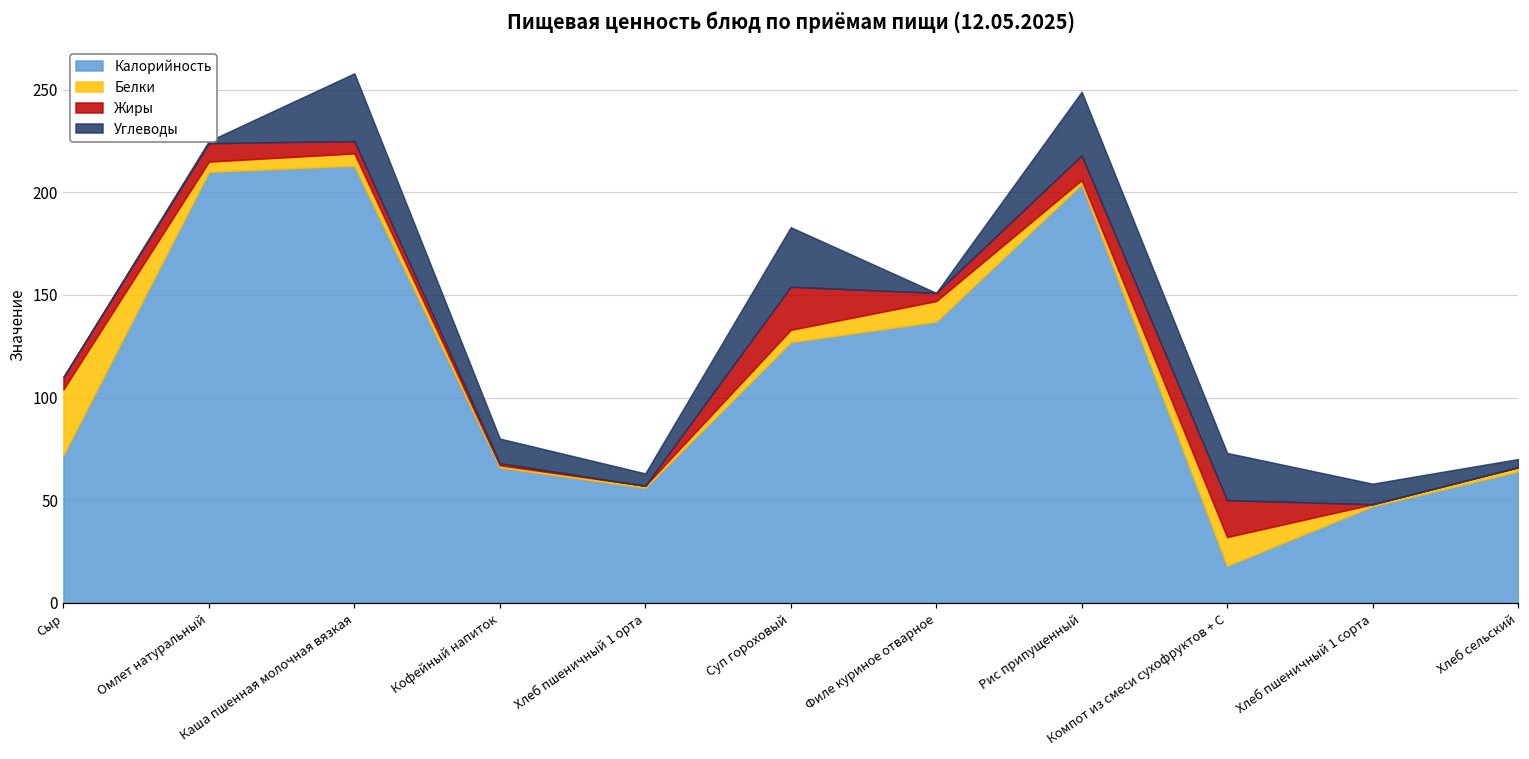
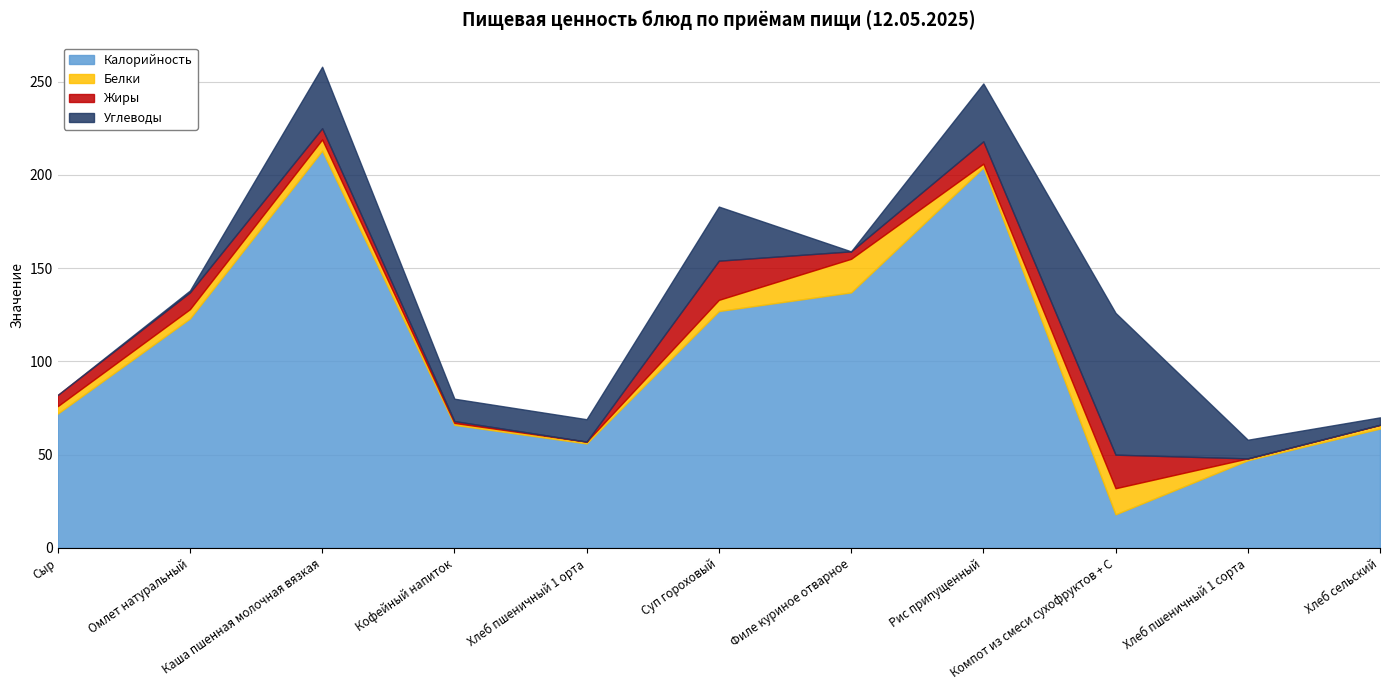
  {
    "Калорийность": {
      "Сыр": 72,
-     "Омлет натуральный": 210,
+     "Омлет натуральный": 123,
      "Каша пшенная молочная вязкая": 213,
      "Суп гороховый": 127,
      "Филе куриное отварное": 137,
      "Рис припущенный": 204,
      "Компот из смеси сухофруктов + С": 18,
      "Хлеб сельский": 64
    },
    "Белки": {
-     "Сыр": 32,
+     "Сыр": 4,
      "Омлет натуральный": 5,
      "Каша пшенная молочная вязкая": 6,
      "Суп гороховый": 6,
-     "Филе куриное отварное": 10,
+     "Филе куриное отварное": 18,
      "Рис припущенный": 2,
      "Компот из смеси сухофруктов + С": 14
    },
    "Жиры": {
      "Каша пшенная молочная вязкая": 6,
      "Суп гороховый": 21,
      "Рис припущенный": 12,
      "Компот из смеси сухофруктов + С": 18
    },
    "Углеводы": {
      "Каша пшенная молочная вязкая": 33,
      "Кофейный напиток": 12,
-     "Хлеб пшеничный 1 орта": 6,
+     "Хлеб пшеничный 1 орта": 12,
      "Суп гороховый": 29,
      "Рис припущенный": 31,
-     "Компот из смеси сухофруктов + С": 23,
+     "Компот из смеси сухофруктов + С": 76,
      "Хлеб пшеничный 1 сорта": 10,
      "Хлеб сельский": 4
    }
  }
